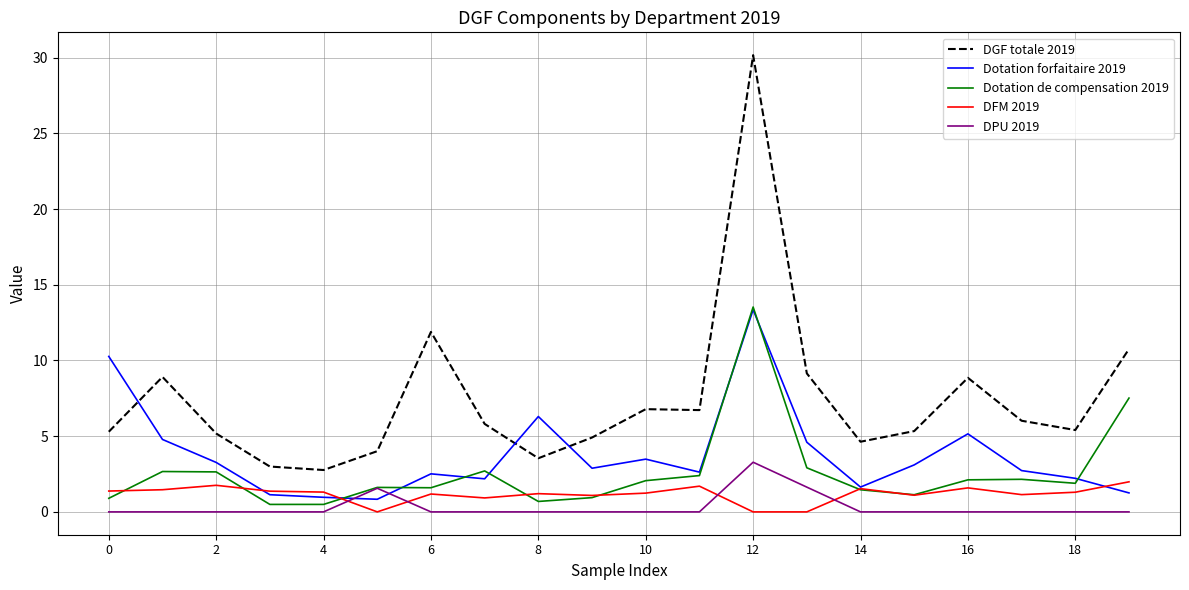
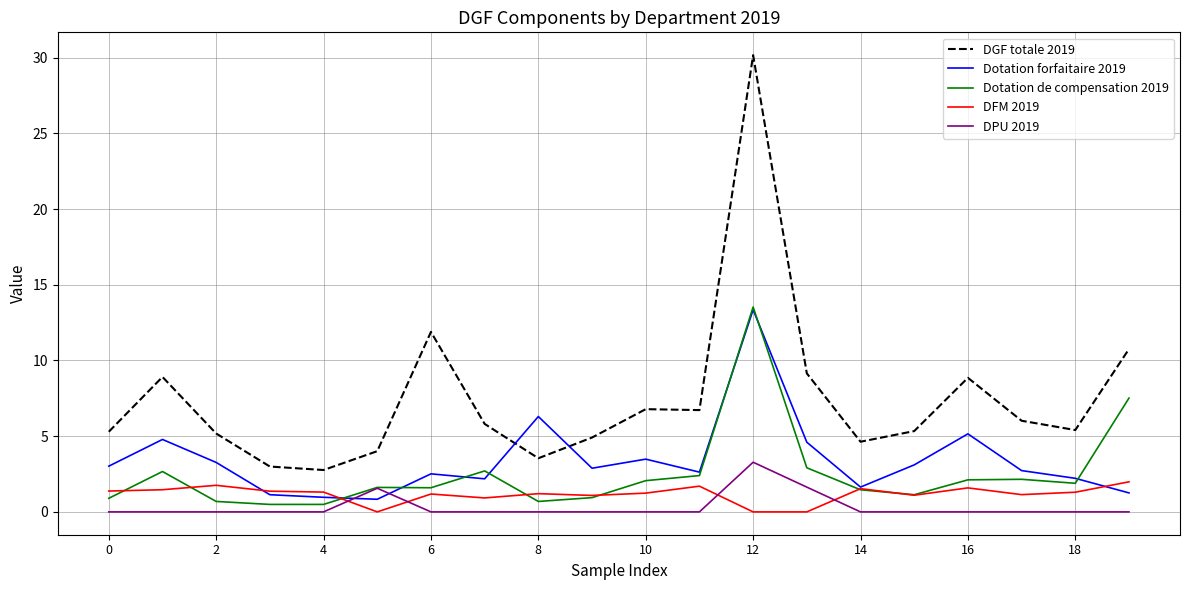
  {
    "DGF totale 2019": {
      "0": 5.3,
      "2": 5.2,
      "4": 2.8,
      "6": 11.9,
      "8": 3.5,
      "10": 6.8,
      "12": 30.2,
      "14": 4.6,
      "16": 8.9,
      "18": 5.4
    },
    "Dotation forfaitaire 2019": {
-     "0": 10.3,
+     "0": 3.0,
      "2": 3.3,
      "4": 1.0,
      "6": 2.5,
      "8": 6.3,
      "10": 3.5,
      "12": 13.4,
      "16": 5.2,
      "18": 2.2
    },
    "Dotation de compensation 2019": {
      "0": 0.9,
-     "2": 2.6,
+     "2": 0.7,
      "4": 0.5,
      "6": 1.6,
      "8": 0.7,
      "10": 2.1,
      "12": 13.5,
      "16": 2.1,
      "18": 1.9
    },
    "DFM 2019": {
      "0": 1.4,
      "2": 1.8,
      "4": 1.3,
      "6": 1.2,
      "8": 1.2,
      "10": 1.2,
      "12": 0.0,
      "16": 1.6,
      "18": 1.3
    },
    "DPU 2019": {
      "0": 0.0,
      "2": 0.0,
      "4": 0.0,
      "6": 0.0,
      "8": 0.0,
      "10": 0.0,
      "12": 3.3,
      "14": 0.0,
      "16": 0.0,
      "18": 0.0
    }
  }
